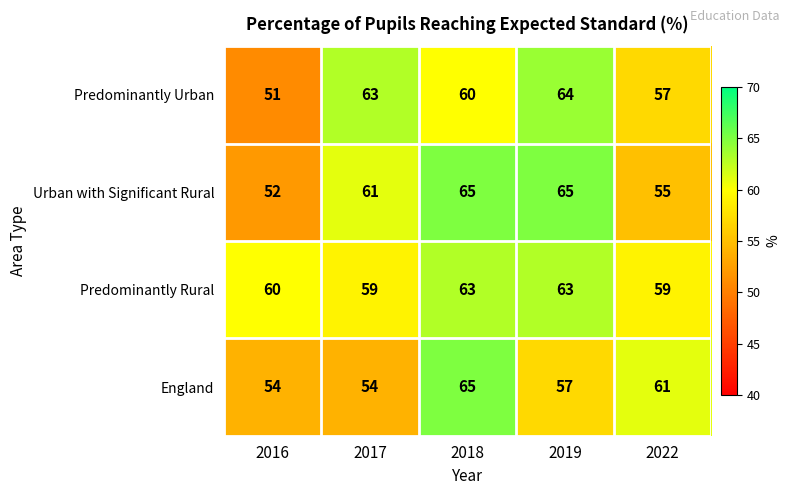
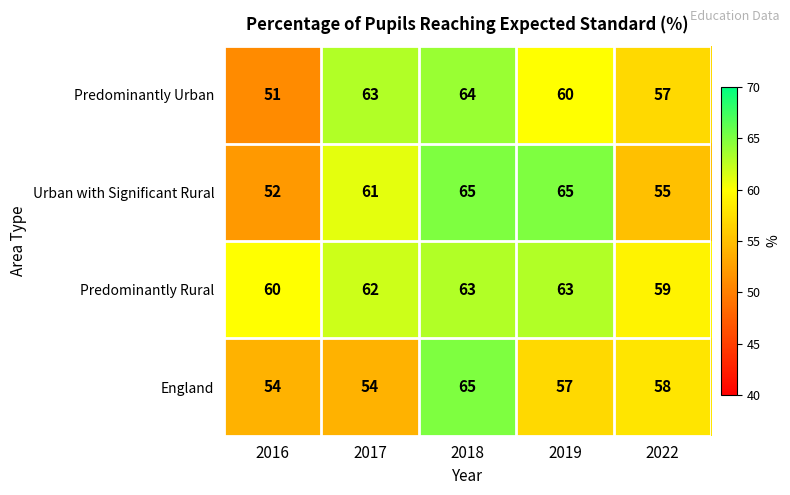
  {
    "Predominantly Urban": {
      "2016": 51,
      "2017": 63,
-     "2018": 60,
-     "2019": 64,
+     "2018": 64,
+     "2019": 60,
      "2022": 57
    },
    "Urban with Significant Rural": {
      "2016": 52,
      "2017": 61,
      "2018": 65,
      "2019": 65,
      "2022": 55
    },
    "Predominantly Rural": {
      "2016": 60,
-     "2017": 59,
+     "2017": 62,
      "2018": 63,
      "2019": 63,
      "2022": 59
    },
    "England": {
      "2016": 54,
      "2017": 54,
      "2018": 65,
      "2019": 57,
-     "2022": 61
+     "2022": 58
    }
  }
